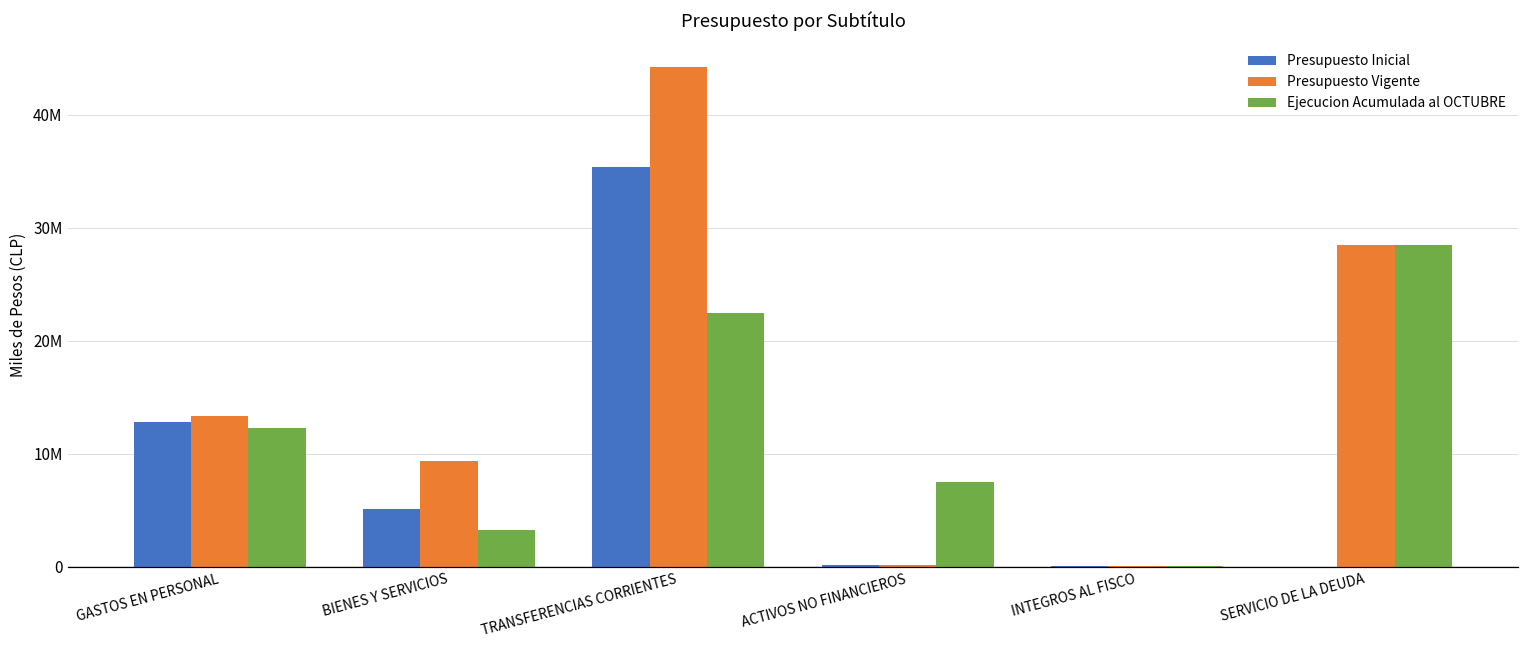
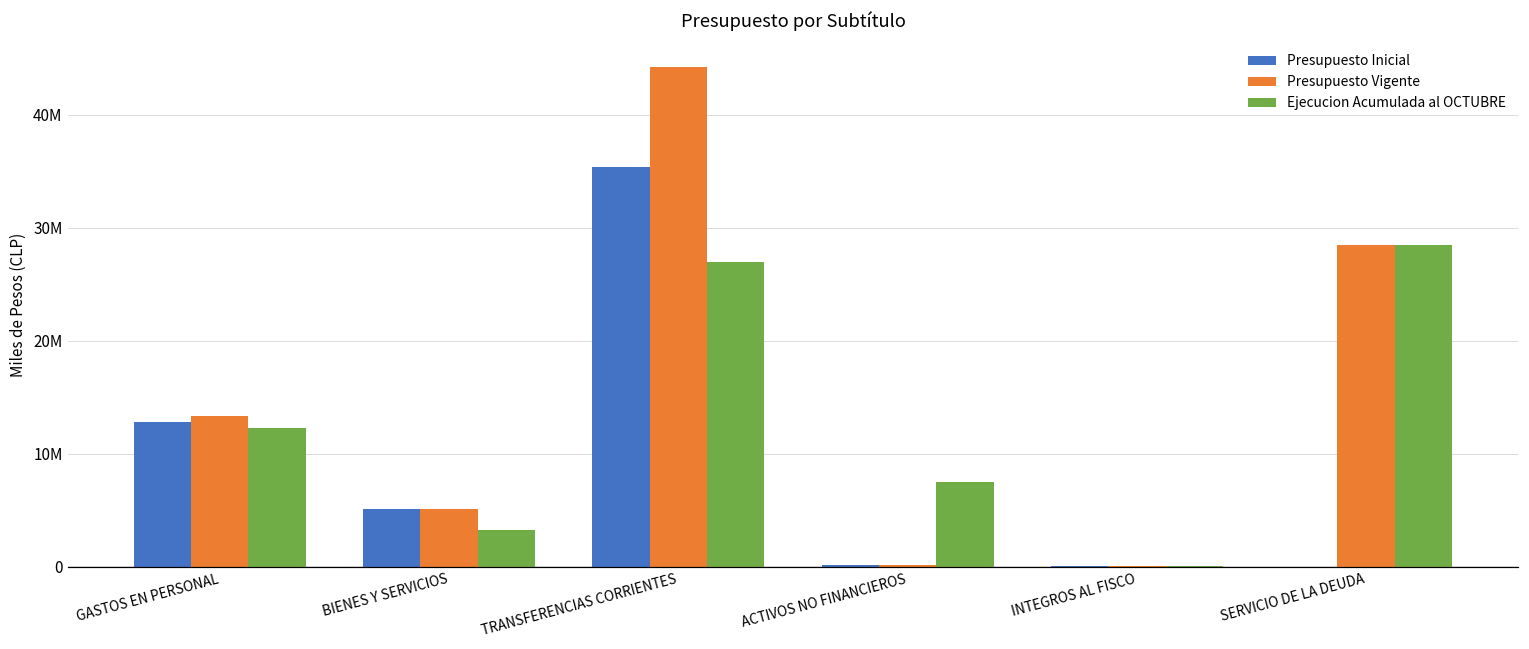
  {
    "Presupuesto Inicial": {
      "GASTOS EN PERSONAL": 12800000,
      "BIENES Y SERVICIOS": 5100000,
      "TRANSFERENCIAS CORRIENTES": 35400000
    },
    "Presupuesto Vigente": {
      "GASTOS EN PERSONAL": 13300000,
-     "BIENES Y SERVICIOS": 9300000,
+     "BIENES Y SERVICIOS": 5100000,
      "TRANSFERENCIAS CORRIENTES": 44200000,
      "SERVICIO DE LA DEUDA": 28500000
    },
    "Ejecucion Acumulada al OCTUBRE": {
      "GASTOS EN PERSONAL": 12300000,
      "BIENES Y SERVICIOS": 3300000,
-     "TRANSFERENCIAS CORRIENTES": 22500000,
+     "TRANSFERENCIAS CORRIENTES": 27000000,
      "ACTIVOS NO FINANCIEROS": 7600000,
      "SERVICIO DE LA DEUDA": 28500000
    }
  }
